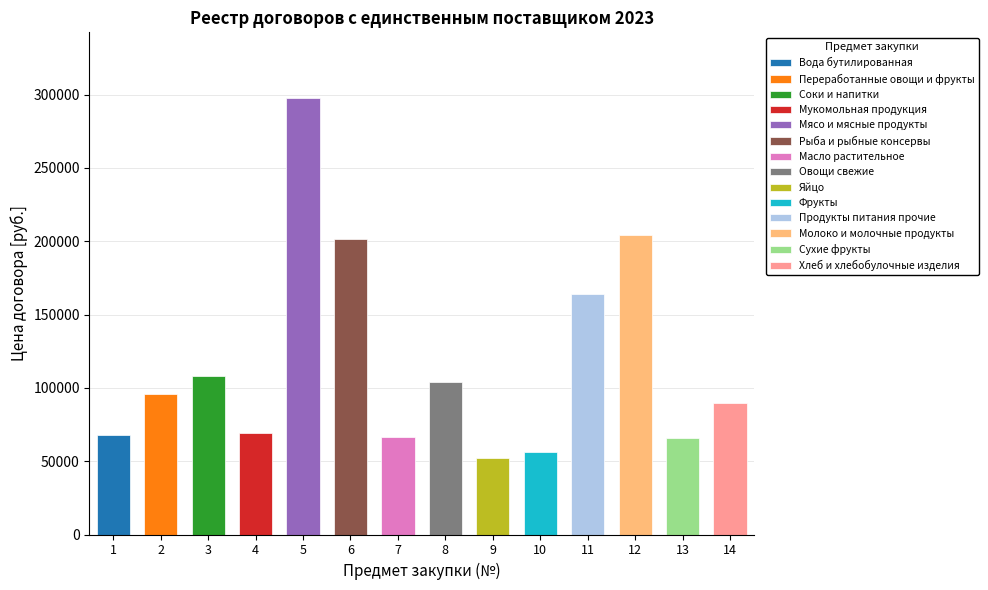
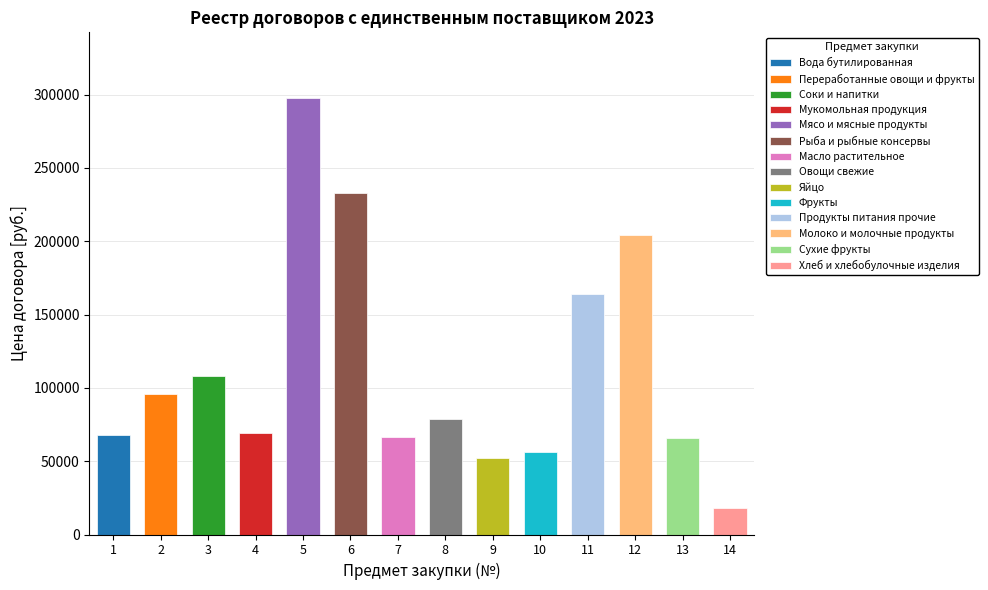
  {
    "1": 68000,
    "2": 96000,
    "3": 108000,
    "4": 69000,
    "5": 298000,
-   "6": 201000,
+   "6": 233000,
    "7": 67000,
-   "8": 104000,
+   "8": 79000,
    "9": 52000,
    "10": 56000,
    "11": 164000,
    "12": 204000,
    "13": 66000,
-   "14": 90000
+   "14": 18000
  }
